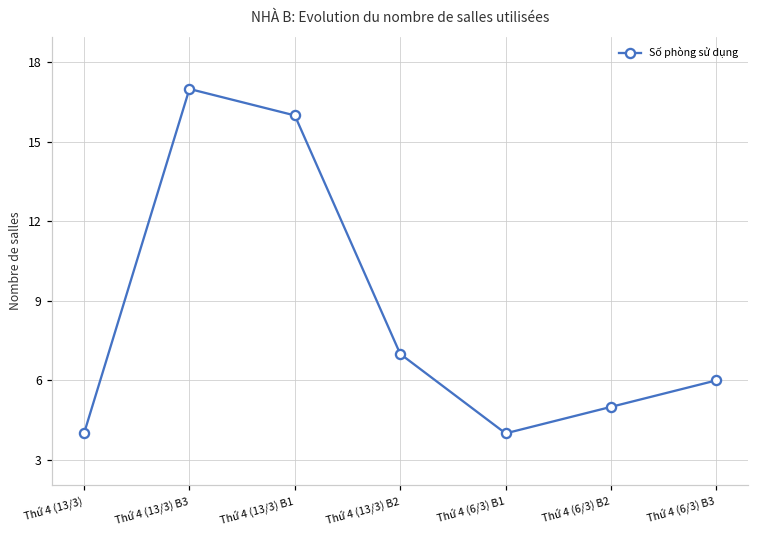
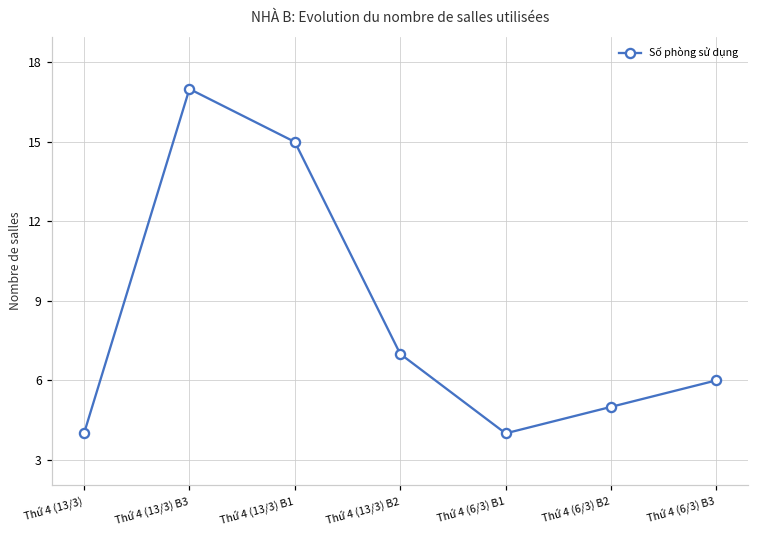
  {
    "Thứ 4 (13/3)": 4,
    "Thứ 4 (13/3) B3": 17,
-   "Thứ 4 (13/3) B1": 16,
+   "Thứ 4 (13/3) B1": 15,
    "Thứ 4 (13/3) B2": 7,
    "Thứ 4 (6/3) B1": 4,
    "Thứ 4 (6/3) B2": 5,
    "Thứ 4 (6/3) B3": 6
  }
